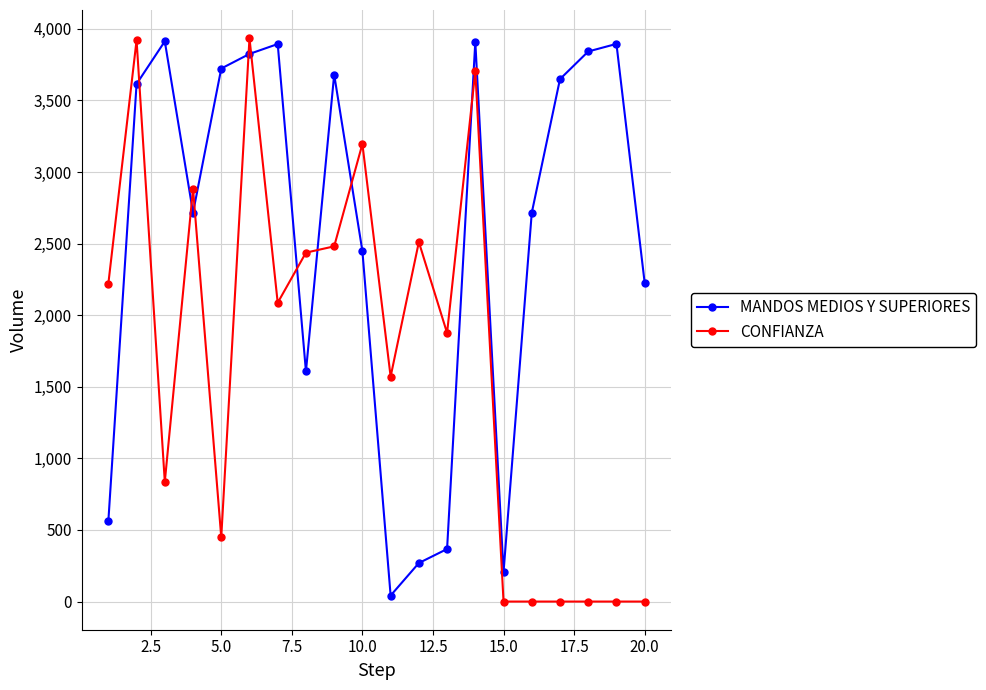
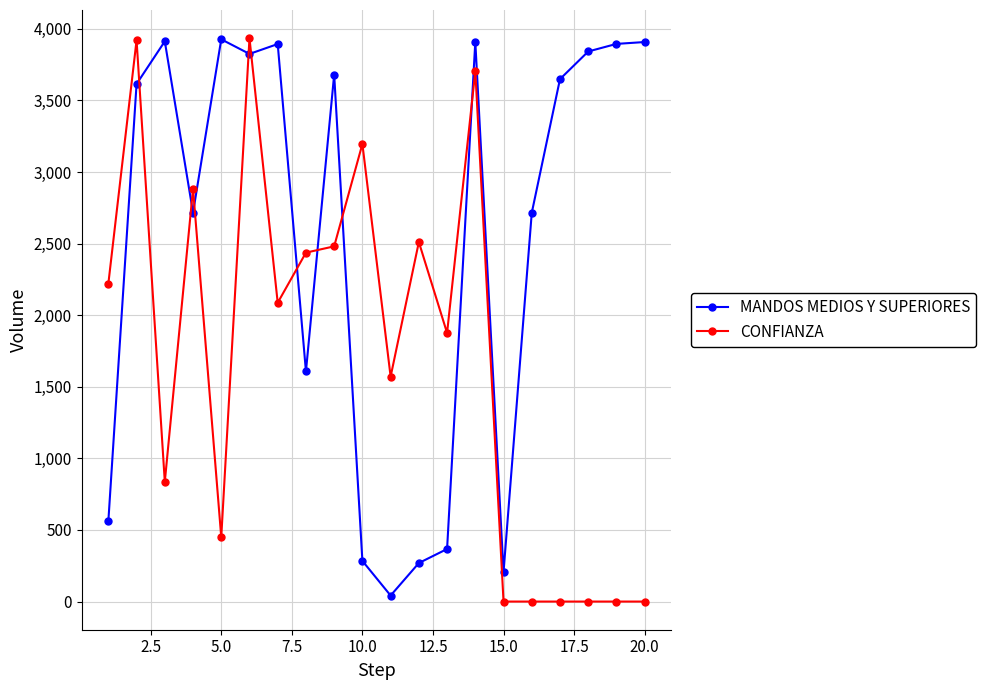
  {
    "MANDOS MEDIOS Y SUPERIORES": {
-     "5.0": "3,720",
-     "10.0": "2,450",
+     "5.0": "3,930",
+     "10.0": "280",
      "15.0": "210",
-     "20.0": "2,230"
+     "20.0": "3,910"
    },
    "CONFIANZA": {
      "5.0": "450",
      "10.0": "3,200",
      "15.0": "0",
      "20.0": "0"
    }
  }
